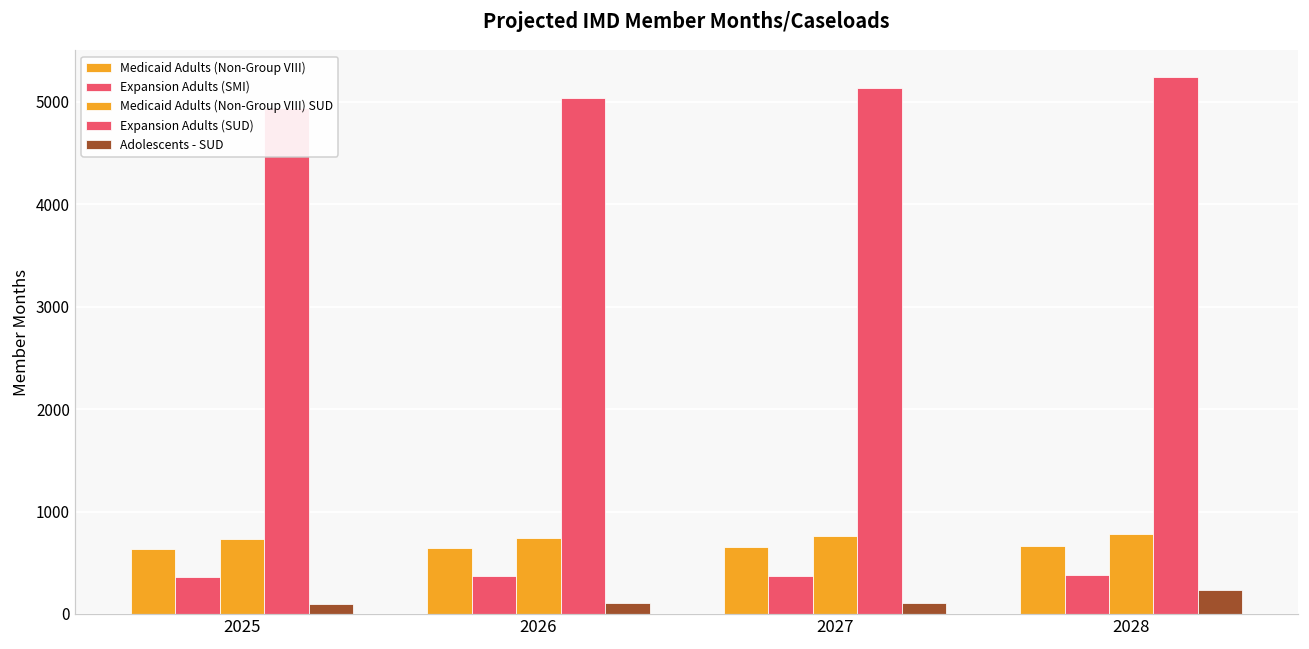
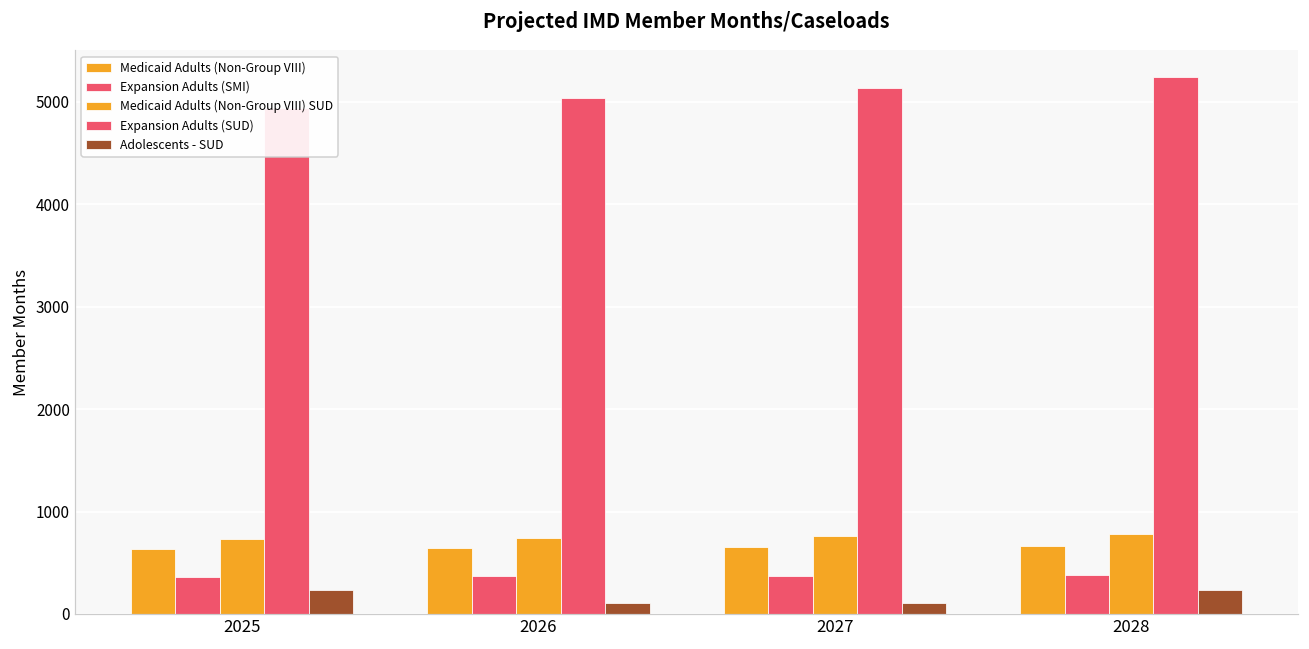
  {
    "Adolescents - SUD": {
-     "2025": 100,
+     "2025": 200,
      "2026": 100,
      "2027": 100,
      "2028": 200
    }
  }
